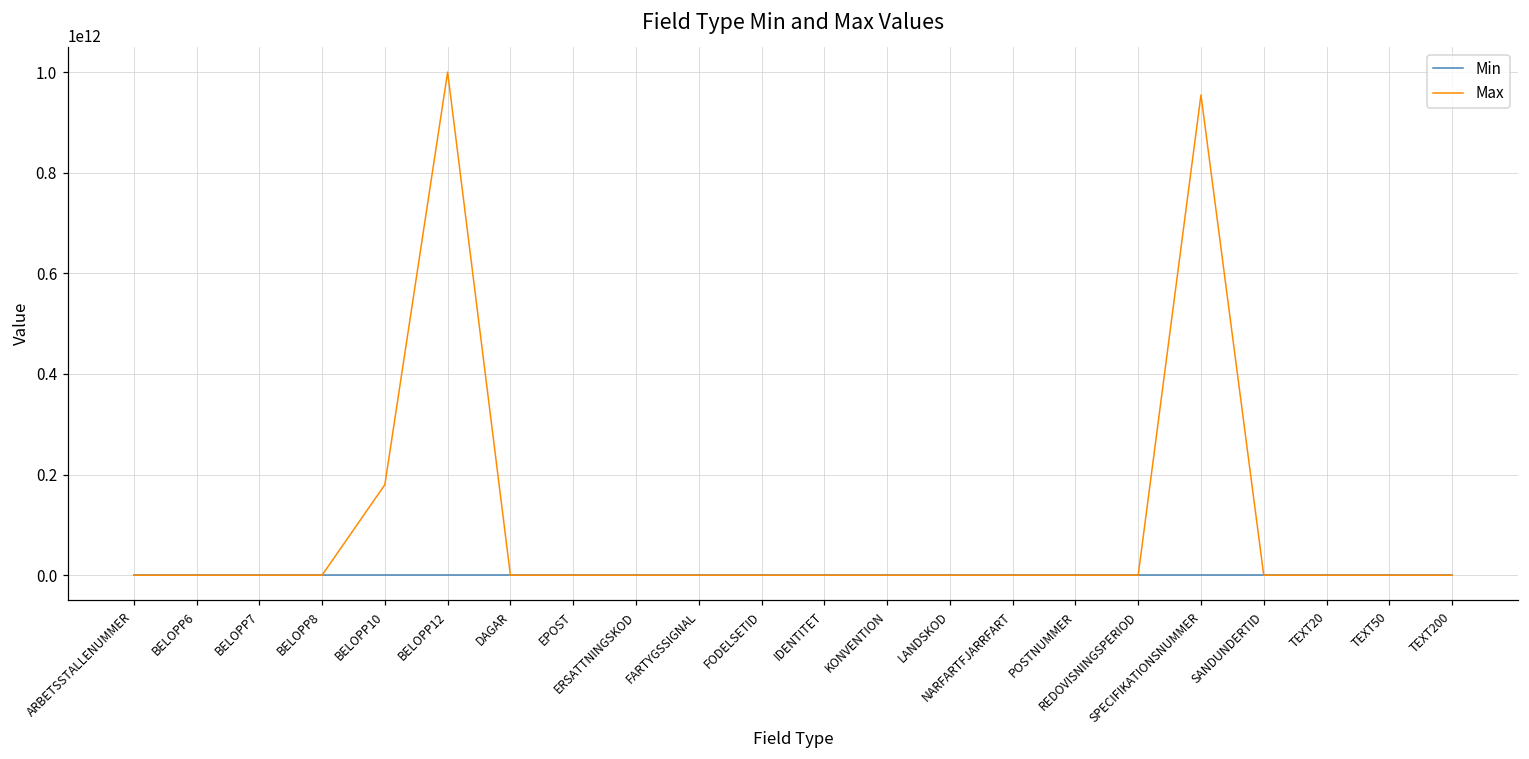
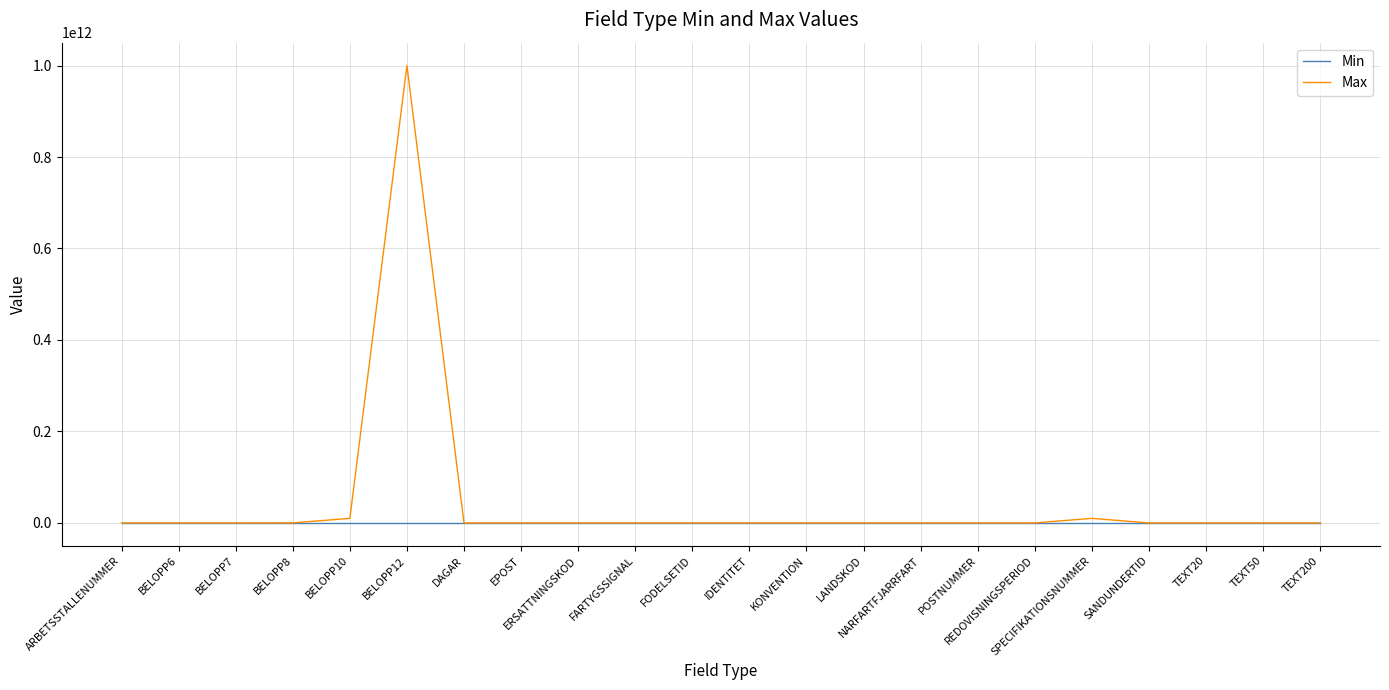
  {
    "Min": {
      "BELOPP10": 0,
      "BELOPP12": 0,
      "SPECIFIKATIONSNUMMER": 0
    },
    "Max": {
-     "BELOPP10": 180000000000,
+     "BELOPP10": 10000000000,
      "BELOPP12": 1000000000000,
-     "SPECIFIKATIONSNUMMER": 950000000000
+     "SPECIFIKATIONSNUMMER": 10000000000
    }
  }
